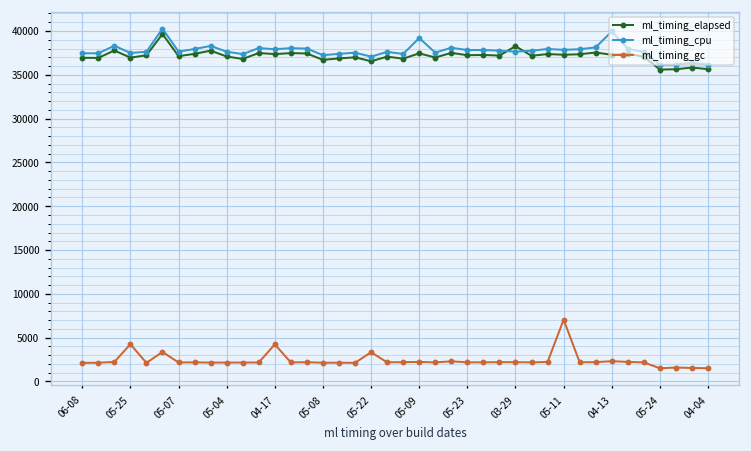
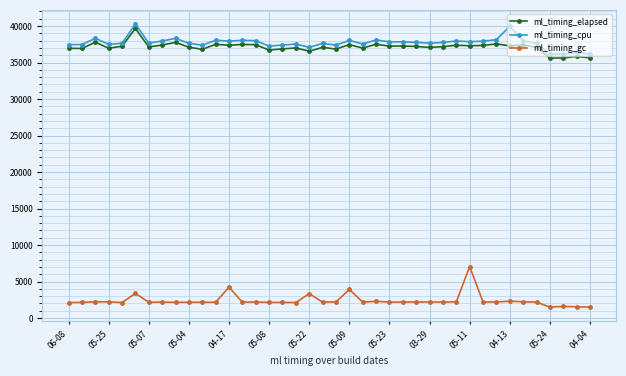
  {
    "ml_timing_elapsed": {
      "06-08": 37000,
      "05-25": 37000,
      "05-07": 37000,
      "05-04": 37000,
      "04-17": 37000,
      "05-08": 37000,
      "05-22": 37000,
      "05-09": 37000,
      "05-23": 37000,
-     "03-29": 38000,
+     "03-29": 37000,
      "05-11": 37000,
      "05-24": 36000,
      "04-04": 36000
    },
    "ml_timing_cpu": {
      "06-08": 37000,
      "05-25": 37000,
      "05-07": 38000,
      "05-04": 38000,
      "04-17": 38000,
      "05-08": 37000,
      "05-22": 37000,
-     "05-09": 39000,
+     "05-09": 38000,
      "05-23": 38000,
      "03-29": 38000,
      "05-11": 38000
    },
    "ml_timing_gc": {
      "06-08": 2000,
-     "05-25": 4000,
+     "05-25": 2000,
      "05-07": 2000,
      "05-04": 2000,
      "04-17": 4000,
      "05-08": 2000,
      "05-22": 3000,
-     "05-09": 2000,
+     "05-09": 4000,
      "05-23": 2000,
      "03-29": 2000,
      "05-11": 7000,
      "04-13": 2000,
      "05-24": 2000,
      "04-04": 2000
    }
  }
